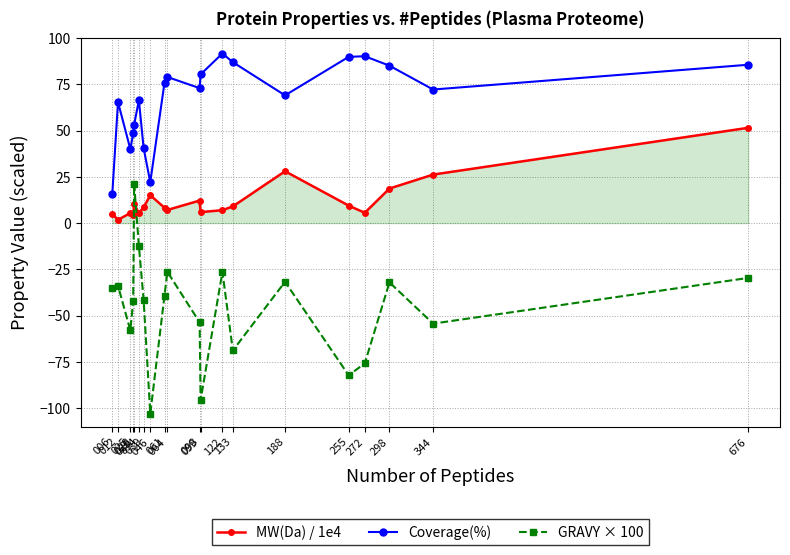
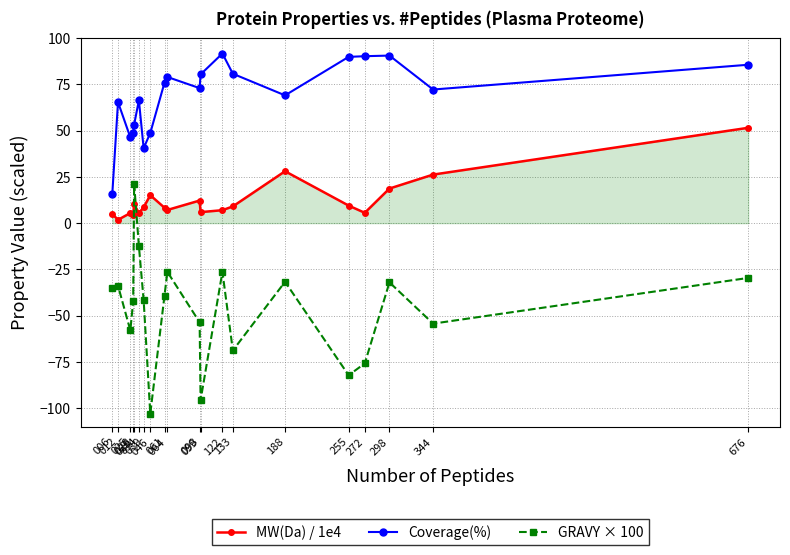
  {
    "MW(Da) / 1e4": {
      "006": 5,
      "012": 2,
      "025": 5,
      "028": 5,
      "029": 10,
      "034": 5,
      "039": 9,
      "046": 15,
      "061": 8,
      "064": 7,
      "098": 12,
      "099": 6,
      "122": 7,
      "133": 9,
      "188": 28,
      "255": 9,
      "272": 6,
      "298": 19,
      "344": 26,
      "676": 52
    },
    "Coverage(%)": {
      "006": 16,
      "012": 65,
-     "025": 40,
+     "025": 46,
      "028": 49,
      "029": 53,
      "034": 66,
      "039": 41,
-     "046": 22,
+     "046": 49,
      "061": 76,
      "064": 79,
      "098": 73,
      "099": 80,
      "122": 92,
-     "133": 87,
+     "133": 81,
      "188": 69,
      "255": 90,
      "272": 90,
-     "298": 85,
+     "298": 91,
      "344": 72,
      "676": 86
    },
    "GRAVY × 100": {
      "006": -35,
      "012": -34,
      "025": -58,
      "028": -42,
      "029": 21,
      "034": -12,
      "039": -42,
      "046": -103,
      "061": -39,
      "064": -26,
      "098": -54,
      "099": -96,
      "122": -26,
      "133": -69,
      "188": -32,
      "255": -82,
      "272": -76,
      "298": -32,
      "344": -54,
      "676": -30
    }
  }
